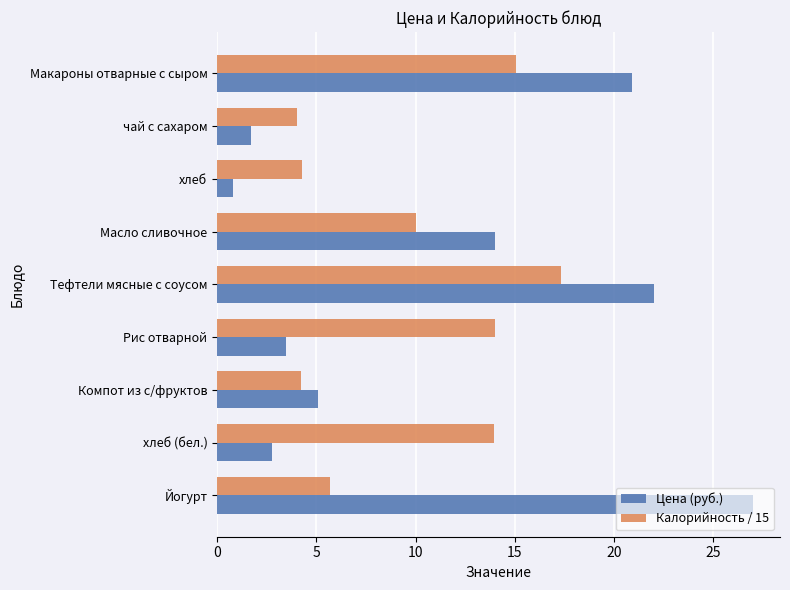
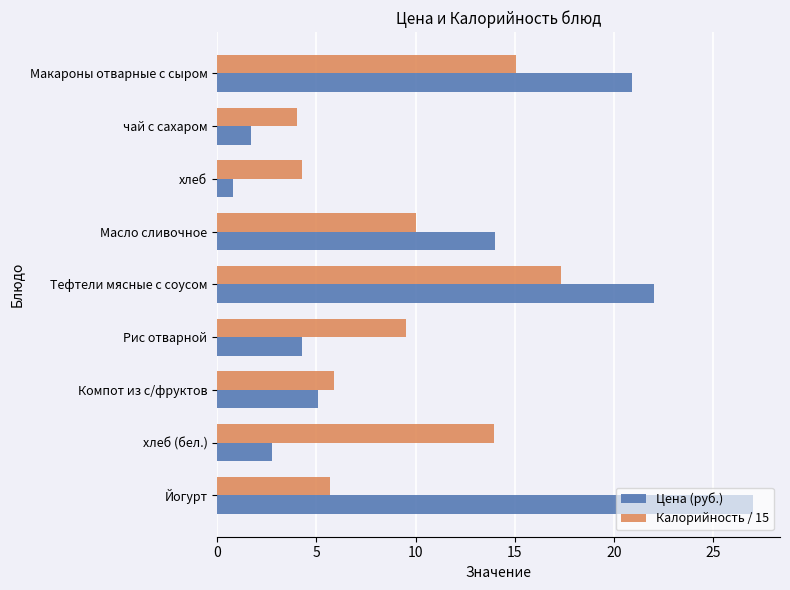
  {
    "Цена (руб.)": {
      "Макароны отварные с сыром": 20.9,
      "чай с сахаром": 1.7,
      "хлеб": 0.8,
      "Масло сливочное": 14.0,
      "Тефтели мясные с соусом": 22.0,
-     "Рис отварной": 3.5,
+     "Рис отварной": 4.3,
      "Компот из с/фруктов": 5.1,
      "хлеб (бел.)": 2.8
    },
    "Калорийность / 15": {
      "Макароны отварные с сыром": 15.1,
      "чай с сахаром": 4.0,
      "хлеб": 4.3,
      "Масло сливочное": 10.0,
      "Тефтели мясные с соусом": 17.3,
-     "Рис отварной": 14.0,
-     "Компот из с/фруктов": 4.2,
+     "Рис отварной": 9.5,
+     "Компот из с/фруктов": 5.9,
      "хлеб (бел.)": 13.9,
      "Йогурт": 5.7
    }
  }
